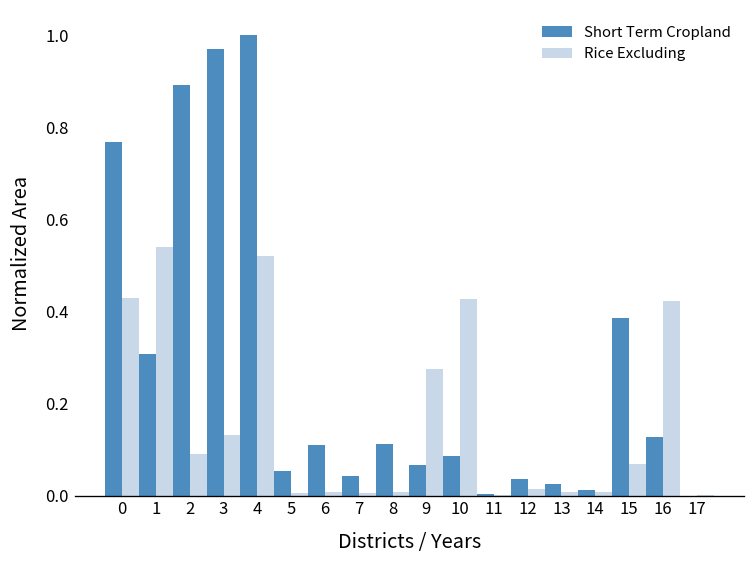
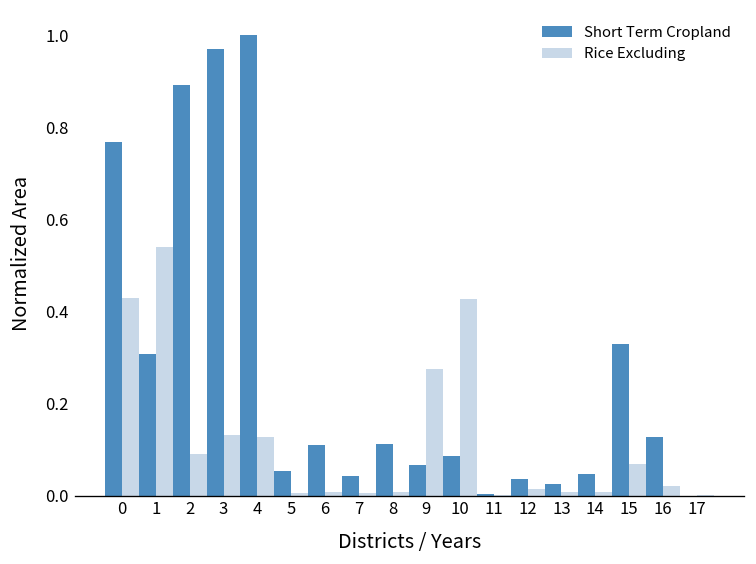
  {
    "Short Term Cropland": {
      "0": 0.77,
      "1": 0.31,
      "2": 0.89,
      "3": 0.97,
      "4": 1.00,
      "5": 0.05,
      "6": 0.11,
      "7": 0.04,
      "8": 0.11,
      "9": 0.07,
      "10": 0.09,
      "12": 0.04,
      "13": 0.03,
-     "14": 0.01,
-     "15": 0.39,
+     "14": 0.05,
+     "15": 0.33,
      "16": 0.13,
      "17": 0.00
    },
    "Rice Excluding": {
      "0": 0.43,
      "1": 0.54,
      "2": 0.09,
      "3": 0.13,
-     "4": 0.52,
+     "4": 0.13,
      "6": 0.01,
      "8": 0.01,
      "9": 0.28,
      "10": 0.43,
      "12": 0.01,
      "13": 0.01,
      "14": 0.01,
      "15": 0.07,
-     "16": 0.42
+     "16": 0.02
    }
  }
